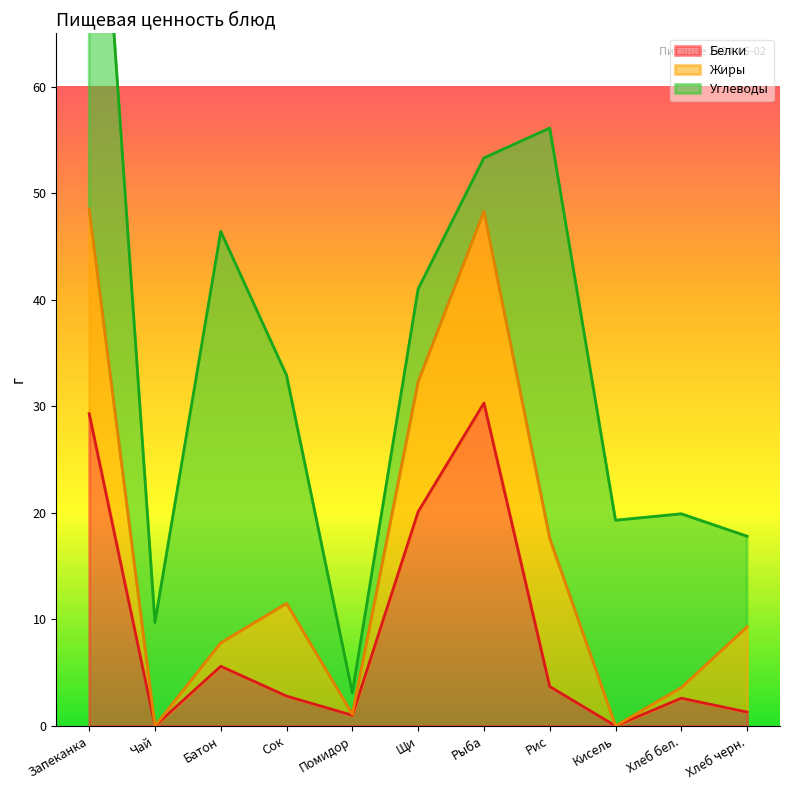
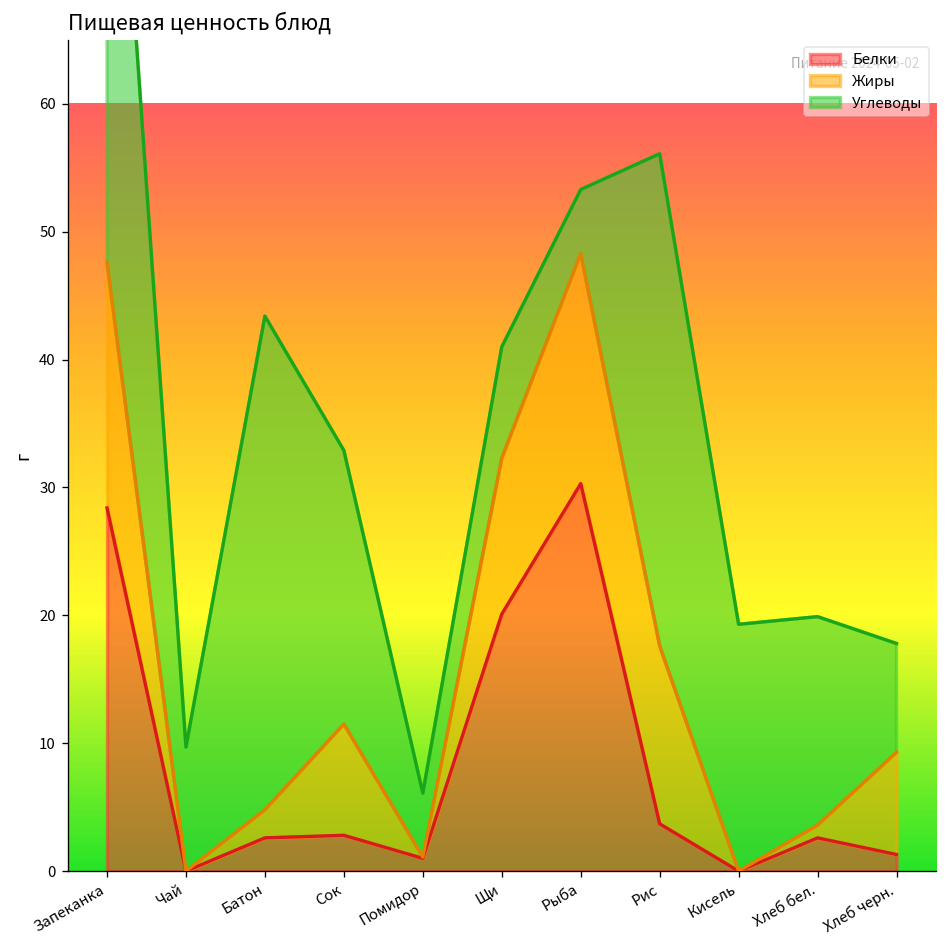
  {
    "Белки": {
-     "Запеканка": 29.3,
-     "Батон": 5.6,
+     "Запеканка": 28.4,
+     "Батон": 2.6,
      "Сок": 2.8,
      "Щи": 20.1,
      "Рыба": 30.3,
      "Рис": 3.7,
      "Хлеб бел.": 2.6,
      "Хлеб черн.": 1.3
    },
    "Жиры": {
      "Запеканка": 19.2,
      "Батон": 2.2,
      "Сок": 8.7,
      "Щи": 12.2,
      "Рыба": 18.0,
      "Рис": 13.9,
      "Хлеб бел.": 1.0,
      "Хлеб черн.": 8.0
    },
    "Углеводы": {
      "Чай": 9.7,
      "Батон": 38.6,
      "Сок": 21.4,
-     "Помидор": 2,
+     "Помидор": 5,
      "Щи": 8.7,
      "Рыба": 5,
      "Рис": 38.5,
      "Кисель": 19.3,
      "Хлеб бел.": 16.3,
      "Хлеб черн.": 8.5
    }
  }
